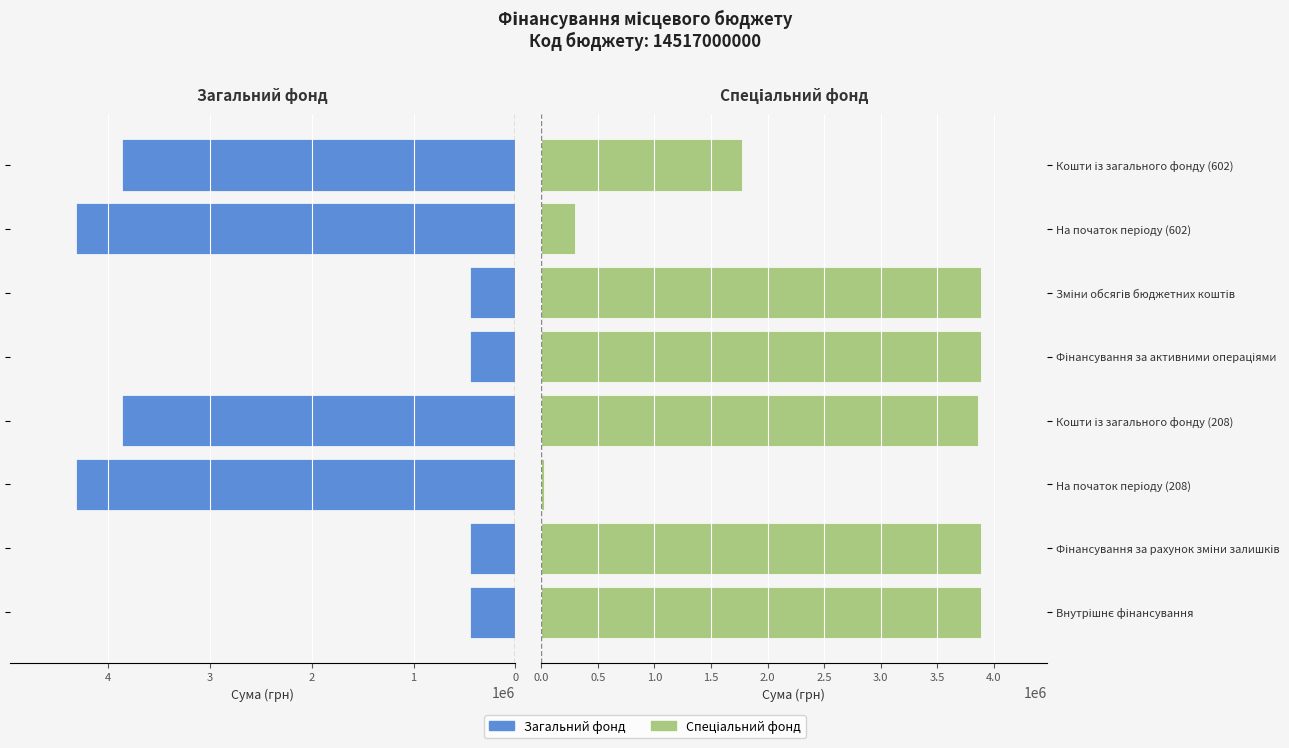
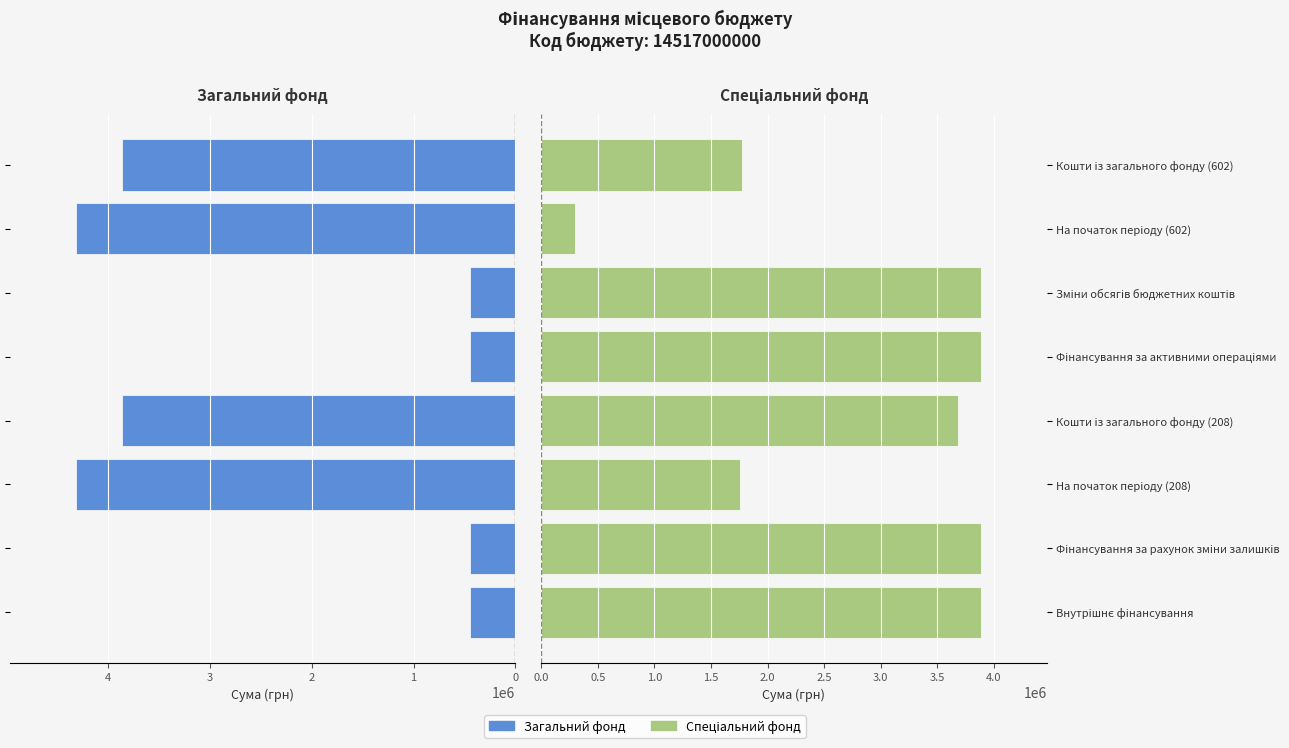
  {
    "Спеціальний фонд": {
      "Кошти із загального фонду (602)": 1770000,
      "На початок періоду (602)": 300000,
      "Зміни обсягів бюджетних коштів": 3880000,
      "Фінансування за активними операціями": 3880000,
-     "Кошти із загального фонду (208)": 3860000,
-     "На початок періоду (208)": 20000,
+     "Кошти із загального фонду (208)": 3690000,
+     "На початок періоду (208)": 1760000,
      "Фінансування за рахунок зміни залишків": 3880000,
      "Внутрішнє фінансування": 3880000
    }
  }
